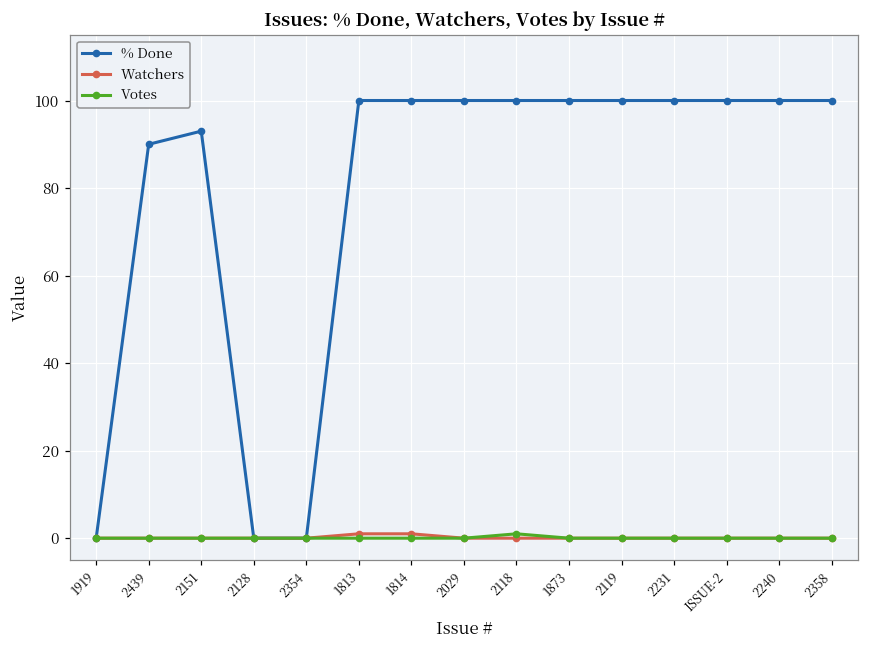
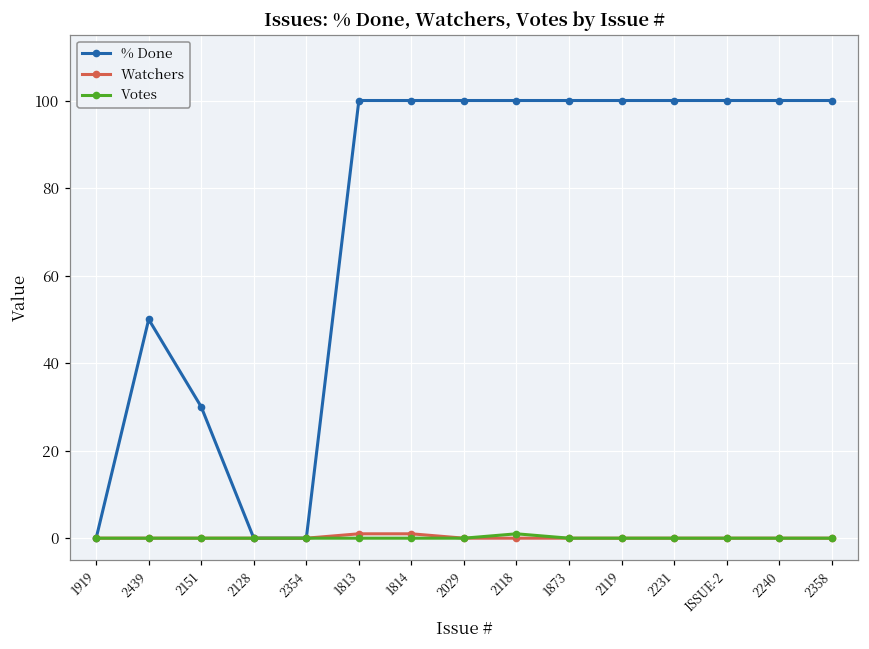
  {
    "% Done": {
-     "2439": 90,
-     "2151": 93,
+     "2439": 50,
+     "2151": 30,
      "1813": 100,
      "1814": 100,
      "2029": 100,
      "2118": 100,
      "1873": 100,
      "2119": 100,
      "2231": 100,
      "ISSUE-2": 100,
      "2240": 100,
      "2358": 100
    },
    "Watchers": {
      "1813": 1,
      "1814": 1,
      "2118": 0
    },
    "Votes": {
      "1813": 0,
      "1814": 0,
      "2118": 1
    }
  }
